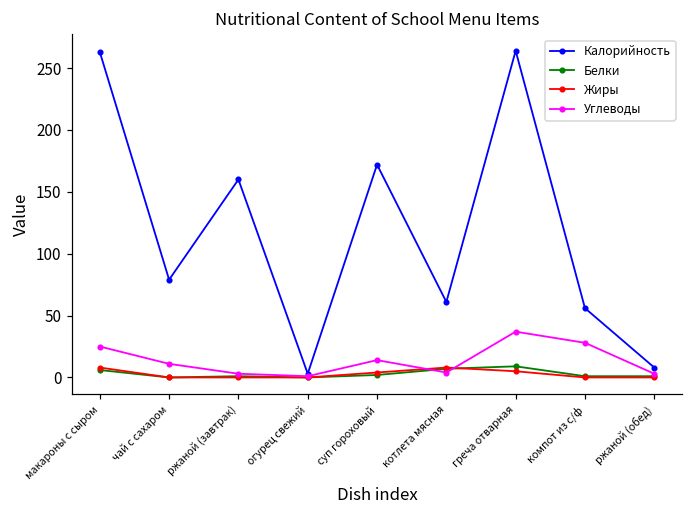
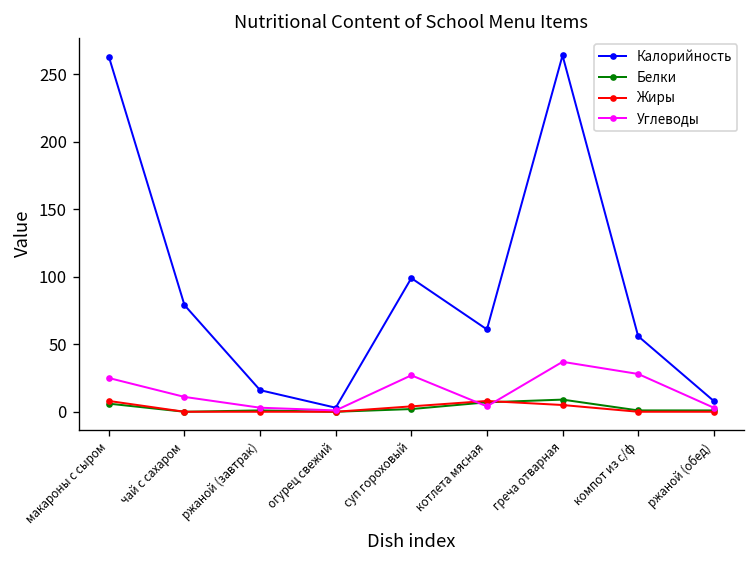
  {
    "Калорийность": {
      "макароны с сыром": 263,
      "чай с сахаром": 79,
-     "ржаной (завтрак)": 160,
-     "суп гороховый": 172,
+     "ржаной (завтрак)": 16,
+     "суп гороховый": 99,
      "котлета мясная": 61,
      "греча отварная": 264,
      "компот из с/ф": 56,
      "ржаной (обед)": 8
    },
    "Белки": {
      "греча отварная": 9
    },
    "Жиры": {
      "греча отварная": 5
    },
    "Углеводы": {
      "макароны с сыром": 25,
      "чай с сахаром": 11,
-     "суп гороховый": 14,
+     "суп гороховый": 27,
      "котлета мясная": 4,
      "греча отварная": 37,
      "компот из с/ф": 28
    }
  }
